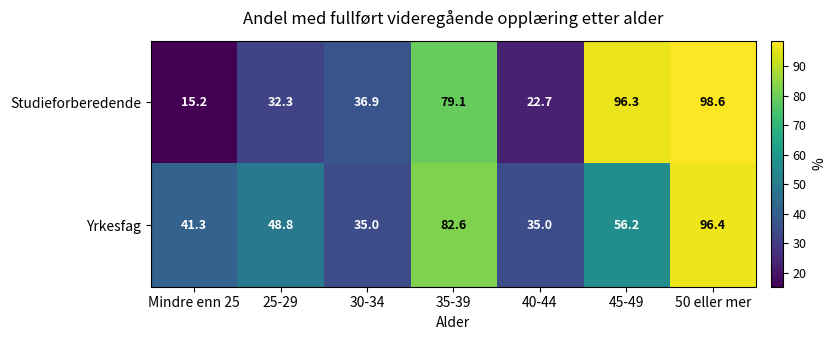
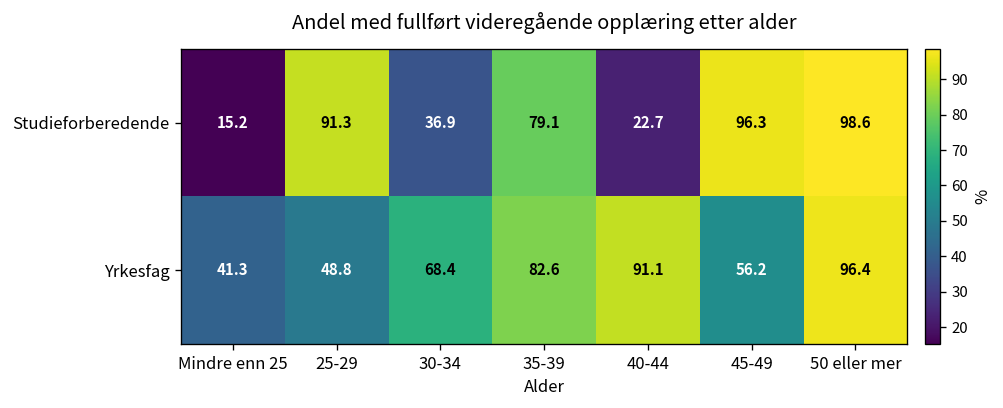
  {
    "Studieforberedende": {
      "Mindre enn 25": 15.2,
-     "25-29": 32.3,
+     "25-29": 91.3,
      "30-34": 36.9,
      "35-39": 79.1,
      "40-44": 22.7,
      "45-49": 96.3,
      "50 eller mer": 98.6
    },
    "Yrkesfag": {
      "Mindre enn 25": 41.3,
      "25-29": 48.8,
-     "30-34": 35.0,
+     "30-34": 68.4,
      "35-39": 82.6,
-     "40-44": 35.0,
+     "40-44": 91.1,
      "45-49": 56.2,
      "50 eller mer": 96.4
    }
  }
